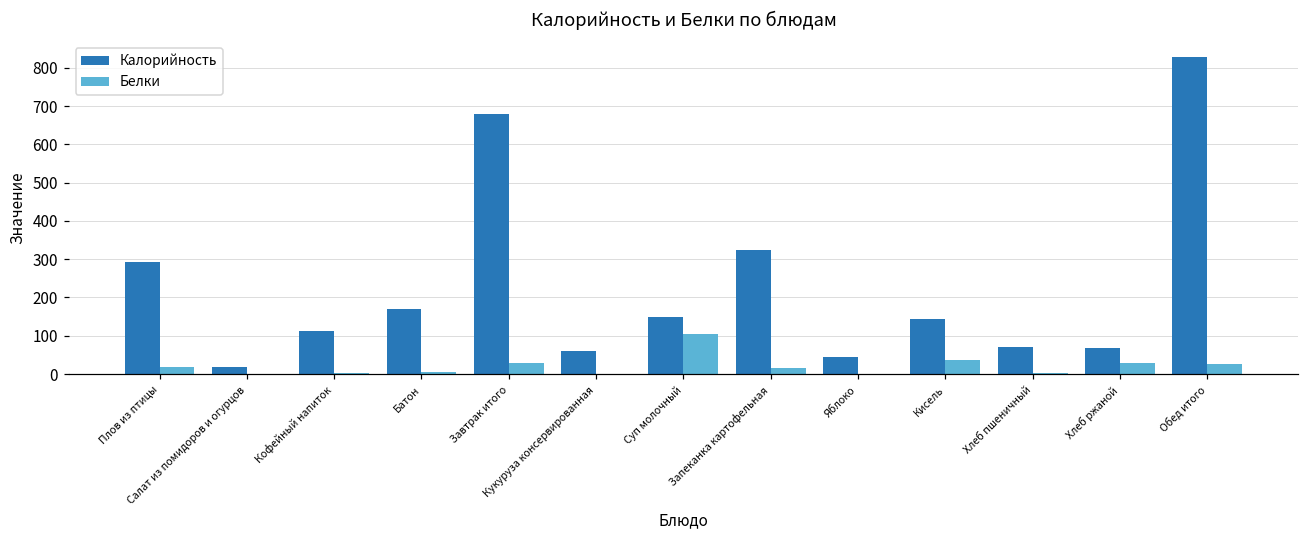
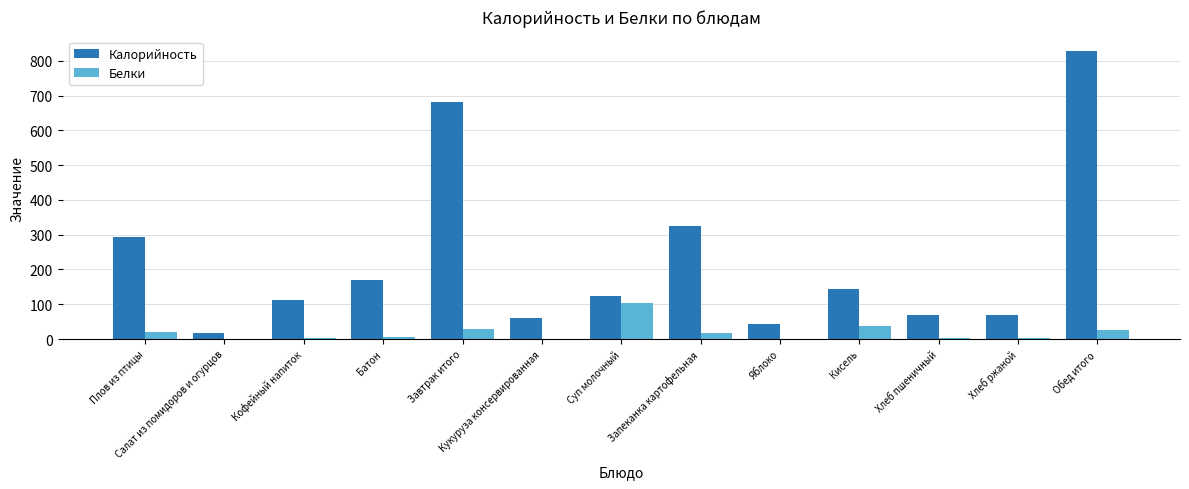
  {
    "Калорийность": {
      "Плов из птицы": 290,
      "Салат из помидоров и огурцов": 20,
      "Кофейный напиток": 110,
      "Батон": 170,
      "Завтрак итого": 680,
      "Кукуруза консервированная": 60,
-     "Суп молочный": 150,
+     "Суп молочный": 120,
      "Запеканка картофельная": 330,
      "Яблоко": 40,
      "Кисель": 150,
      "Хлеб пшеничный": 70,
      "Хлеб ржаной": 70,
      "Обед итого": 830
    },
    "Белки": {
      "Плов из птицы": 20,
      "Завтрак итого": 30,
      "Суп молочный": 100,
      "Запеканка картофельная": 20,
      "Яблоко": 0,
      "Кисель": 40,
-     "Хлеб ржаной": 30,
+     "Хлеб ржаной": 0,
      "Обед итого": 30
    }
  }
